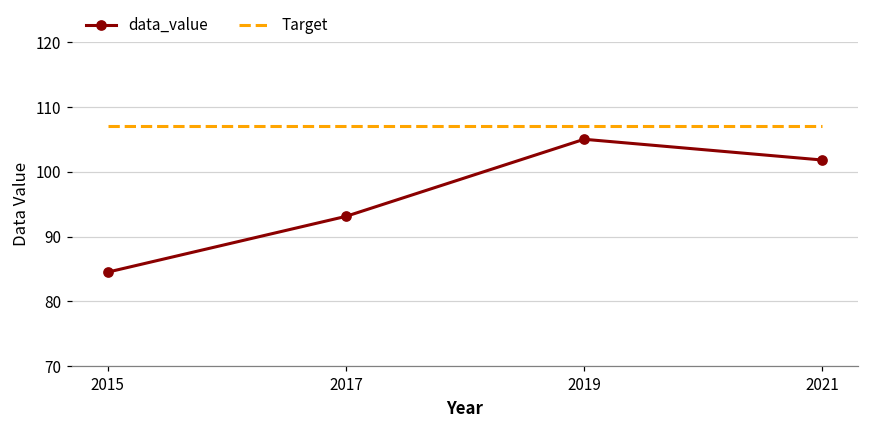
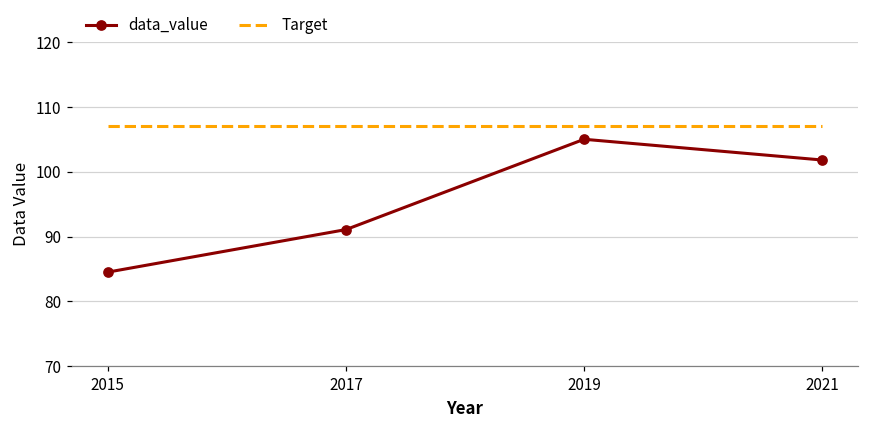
  {
    "data_value": {
      "2015": 85,
-     "2017": 93,
+     "2017": 91,
      "2019": 105,
      "2021": 102
    },
    "Target": {
      "2015": 107,
      "2021": 107
    }
  }
